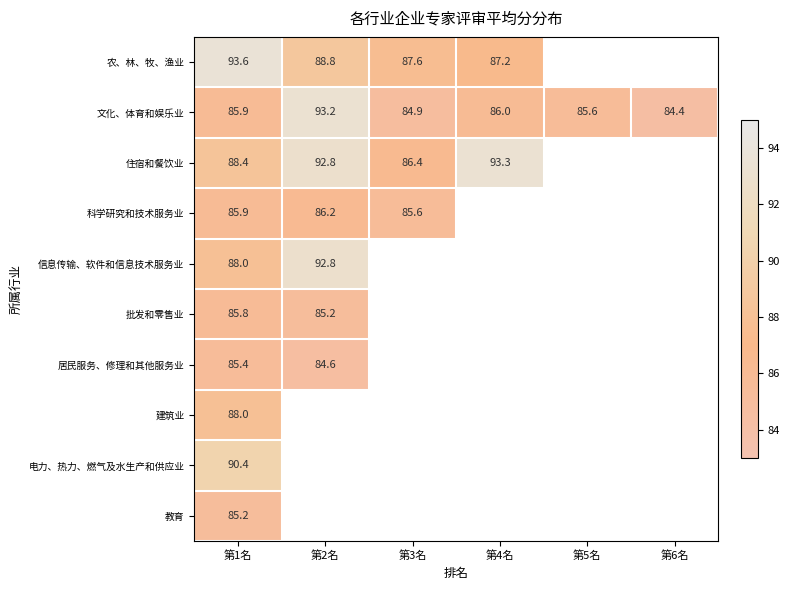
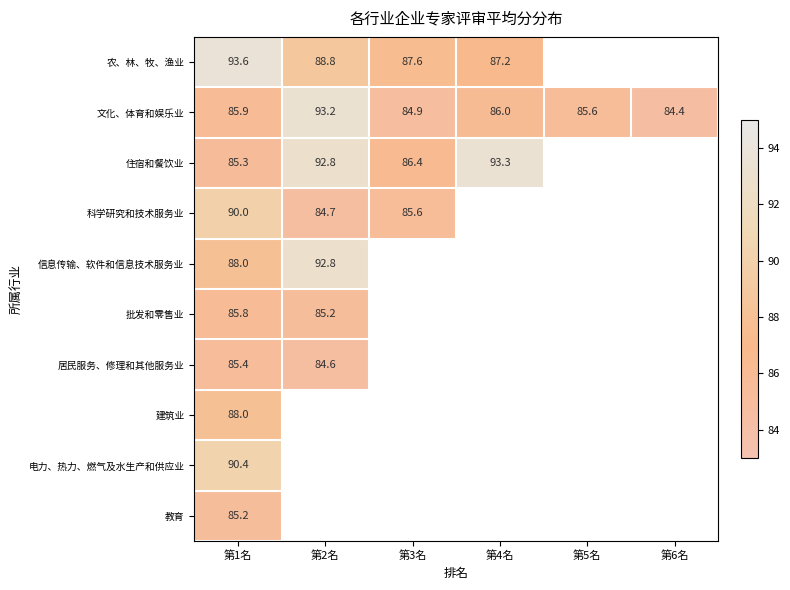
  {
    "农、林、牧、渔业": {
      "第1名": 93.6,
      "第2名": 88.8,
      "第3名": 87.6,
      "第4名": 87.2
    },
    "文化、体育和娱乐业": {
      "第1名": 85.9,
      "第2名": 93.2,
      "第3名": 84.9,
      "第4名": 86.0,
      "第5名": 85.6,
      "第6名": 84.4
    },
    "住宿和餐饮业": {
-     "第1名": 88.4,
+     "第1名": 85.3,
      "第2名": 92.8,
      "第3名": 86.4,
      "第4名": 93.3
    },
    "科学研究和技术服务业": {
-     "第1名": 85.9,
-     "第2名": 86.2,
+     "第1名": 90.0,
+     "第2名": 84.7,
      "第3名": 85.6
    },
    "信息传输、软件和信息技术服务业": {
      "第1名": 88.0,
      "第2名": 92.8
    },
    "批发和零售业": {
      "第1名": 85.8,
      "第2名": 85.2
    },
    "居民服务、修理和其他服务业": {
      "第1名": 85.4,
      "第2名": 84.6
    },
    "建筑业": {
      "第1名": 88.0
    },
    "电力、热力、燃气及水生产和供应业": {
      "第1名": 90.4
    },
    "教育": {
      "第1名": 85.2
    }
  }
